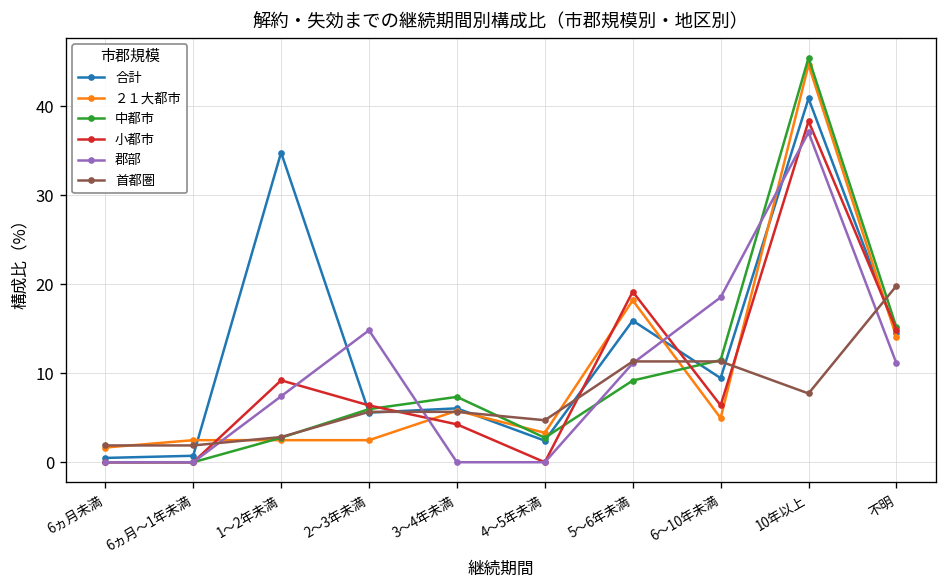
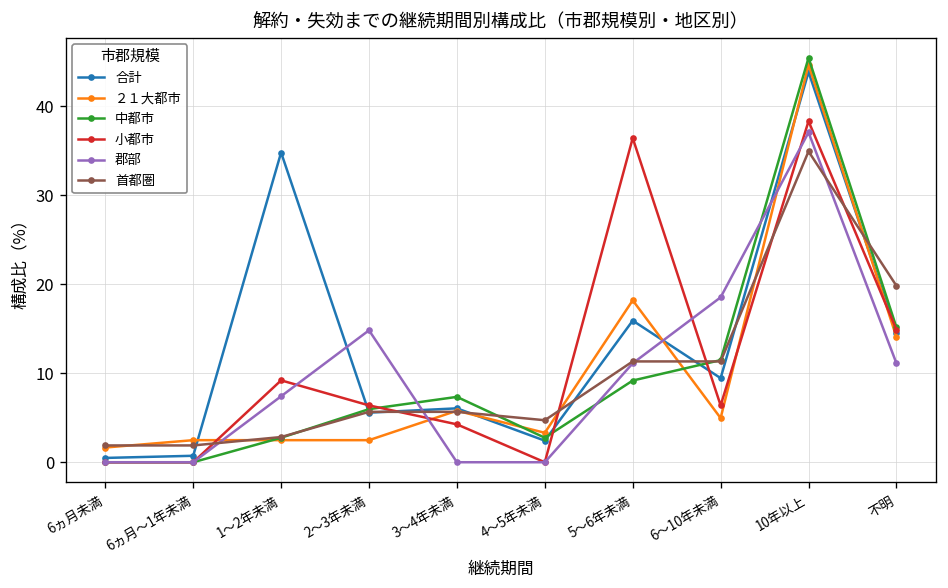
  {
    "合計": {
      "6ヵ月未満": 0,
      "6ヵ月～1年未満": 1,
      "1～2年未満": 35,
      "5～6年未満": 16,
      "6～10年未満": 9,
-     "10年以上": 41,
+     "10年以上": 44,
      "不明": 15
    },
    "２１大都市": {
      "6ヵ月～1年未満": 2,
      "2～3年未満": 2,
      "4～5年未満": 3,
      "5～6年未満": 18,
      "6～10年未満": 5,
      "10年以上": 45,
      "不明": 14
    },
    "中都市": {
      "3～4年未満": 7,
      "5～6年未満": 9,
      "10年以上": 45
    },
    "小都市": {
      "1～2年未満": 9,
      "2～3年未満": 6,
      "3～4年未満": 4,
-     "5～6年未満": 19,
+     "5～6年未満": 36,
      "6～10年未満": 6,
      "10年以上": 38
    },
    "郡部": {
      "1～2年未満": 7,
      "2～3年未満": 15,
      "3～4年未満": 0,
      "6～10年未満": 19,
      "10年以上": 37,
      "不明": 11
    },
    "首都圏": {
      "6ヵ月～1年未満": 2,
      "4～5年未満": 5,
-     "10年以上": 8,
+     "10年以上": 35,
      "不明": 20
    }
  }
